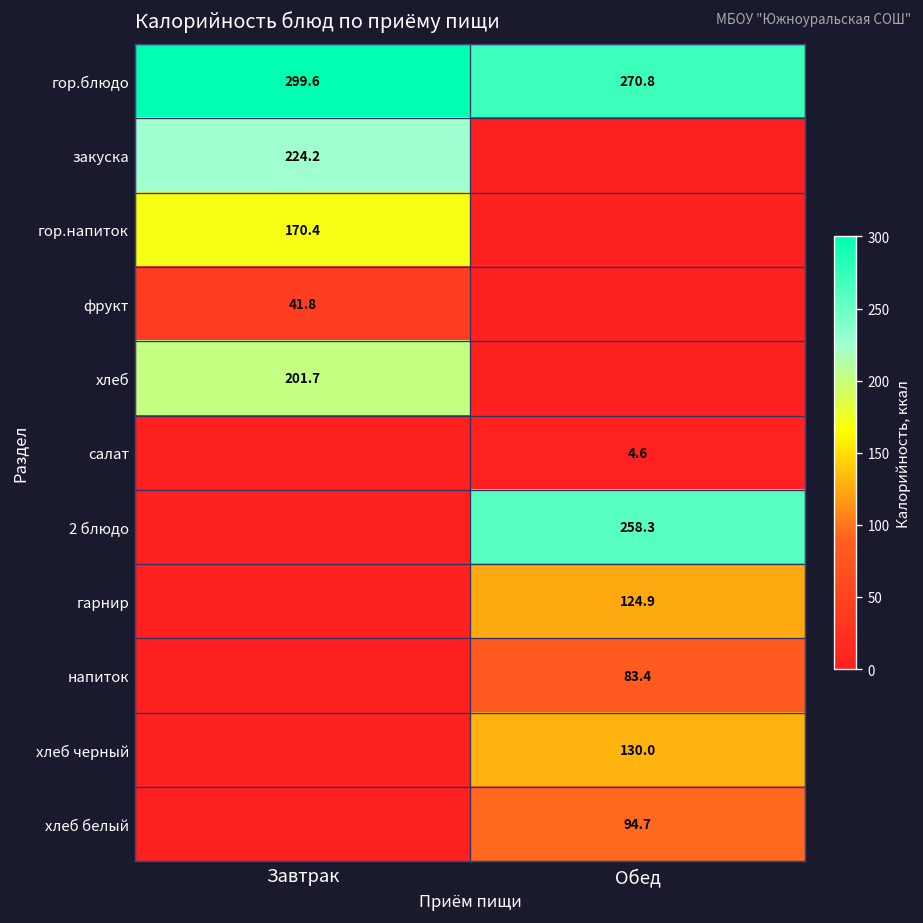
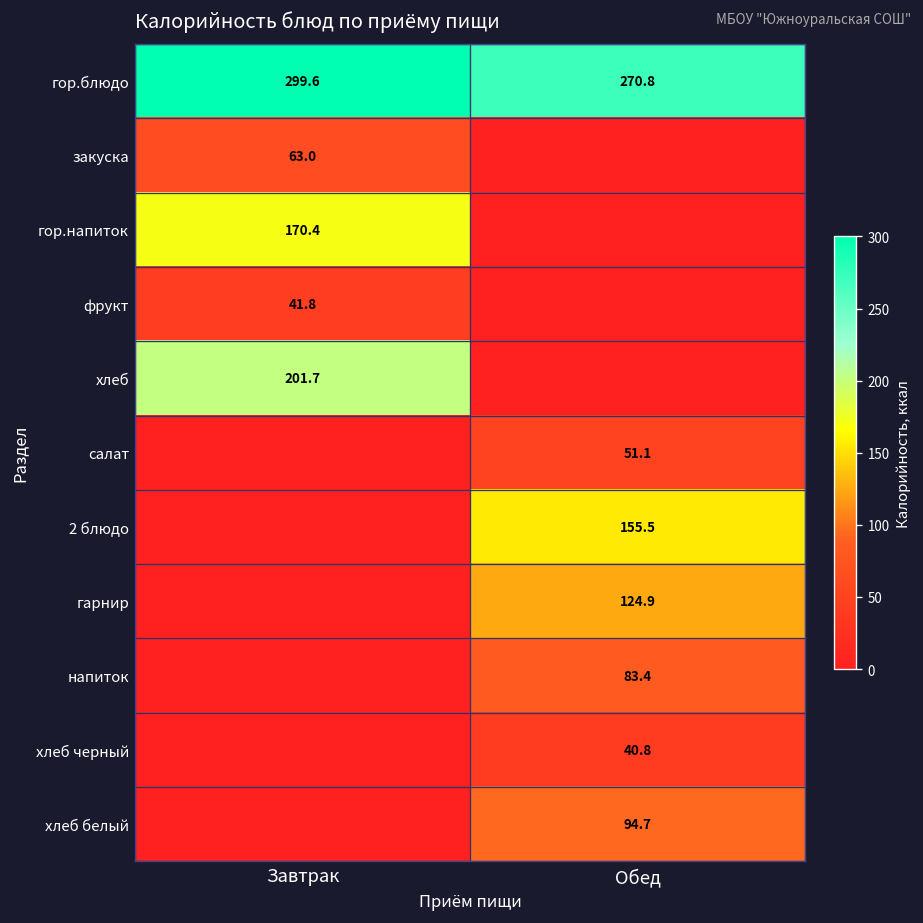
  {
    "гор.блюдо": {
      "Завтрак": 299.6,
      "Обед": 270.8
    },
    "закуска": {
-     "Завтрак": 224.2
+     "Завтрак": 63.0
    },
    "гор.напиток": {
      "Завтрак": 170.4
    },
    "фрукт": {
      "Завтрак": 41.8
    },
    "хлеб": {
      "Завтрак": 201.7
    },
    "салат": {
-     "Обед": 4.6
+     "Обед": 51.1
    },
    "2 блюдо": {
-     "Обед": 258.3
+     "Обед": 155.5
    },
    "гарнир": {
      "Обед": 124.9
    },
    "напиток": {
      "Обед": 83.4
    },
    "хлеб черный": {
-     "Обед": 130.0
+     "Обед": 40.8
    },
    "хлеб белый": {
      "Обед": 94.7
    }
  }
